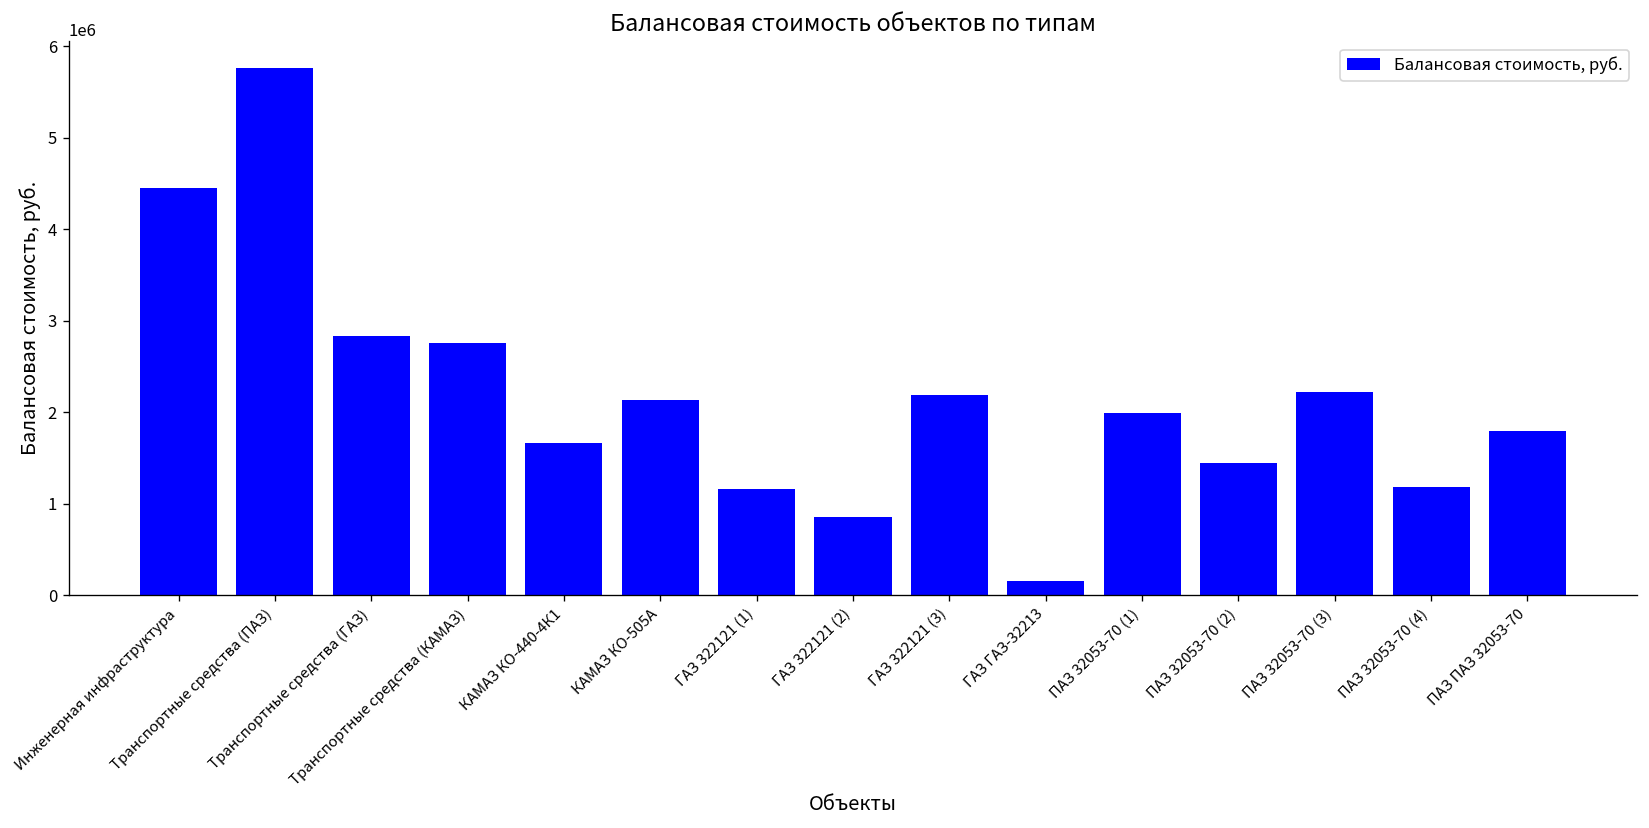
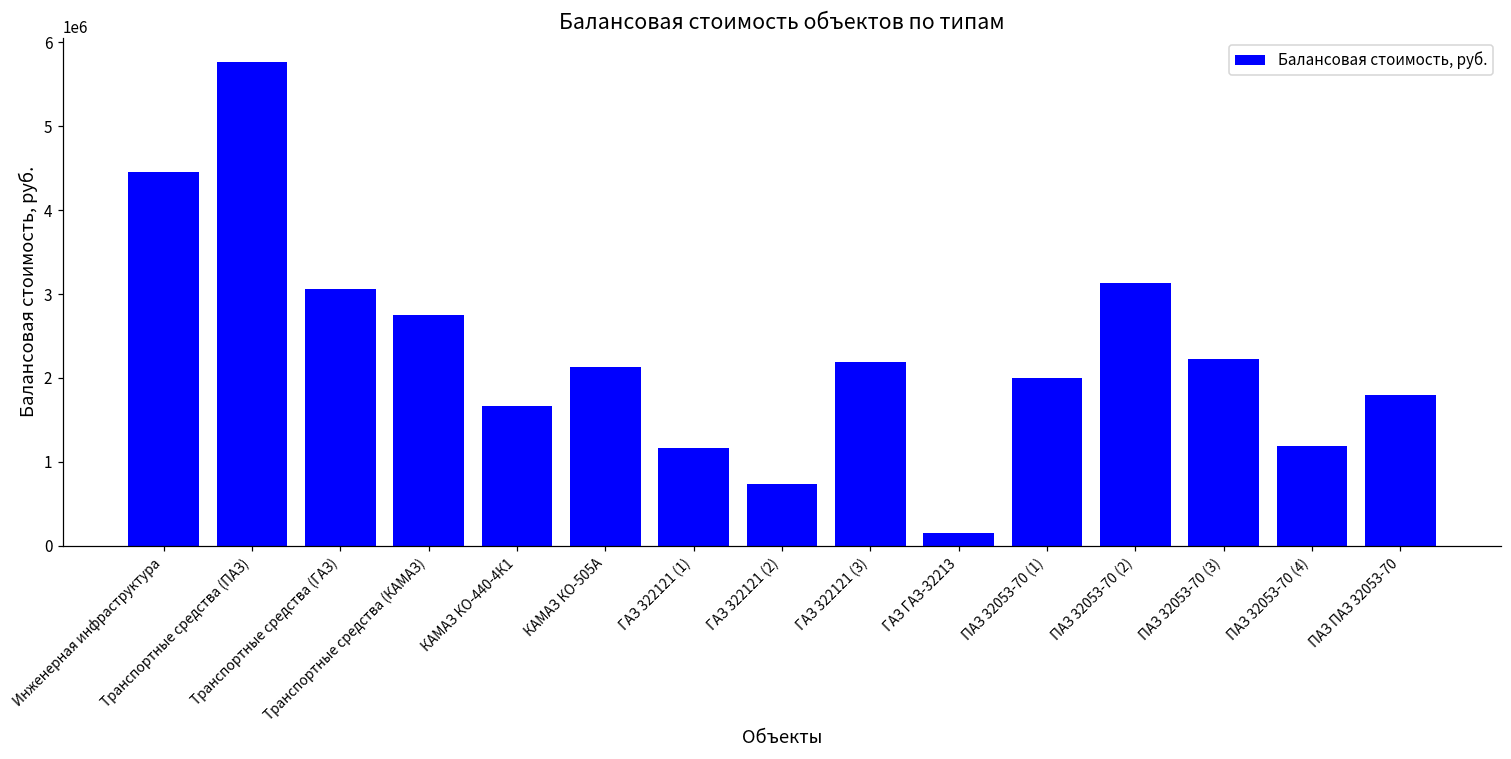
  {
    "Инженерная инфраструктура": 4500000,
    "Транспортные средства (ПАЗ)": 5800000,
-   "Транспортные средства (ГАЗ)": 2800000,
+   "Транспортные средства (ГАЗ)": 3100000,
    "Транспортные средства (КАМАЗ)": 2800000,
    "КАМАЗ КО-440-4К1": 1700000,
    "КАМАЗ КО-505А": 2100000,
    "ГАЗ 322121 (1)": 1200000,
-   "ГАЗ 322121 (2)": 900000,
+   "ГАЗ 322121 (2)": 700000,
    "ГАЗ 322121 (3)": 2200000,
    "ГАЗ ГАЗ-32213": 200000,
    "ПАЗ 32053-70 (1)": 2000000,
-   "ПАЗ 32053-70 (2)": 1400000,
+   "ПАЗ 32053-70 (2)": 3100000,
    "ПАЗ 32053-70 (3)": 2200000,
    "ПАЗ 32053-70 (4)": 1200000,
    "ПАЗ ПАЗ 32053-70": 1800000
  }
